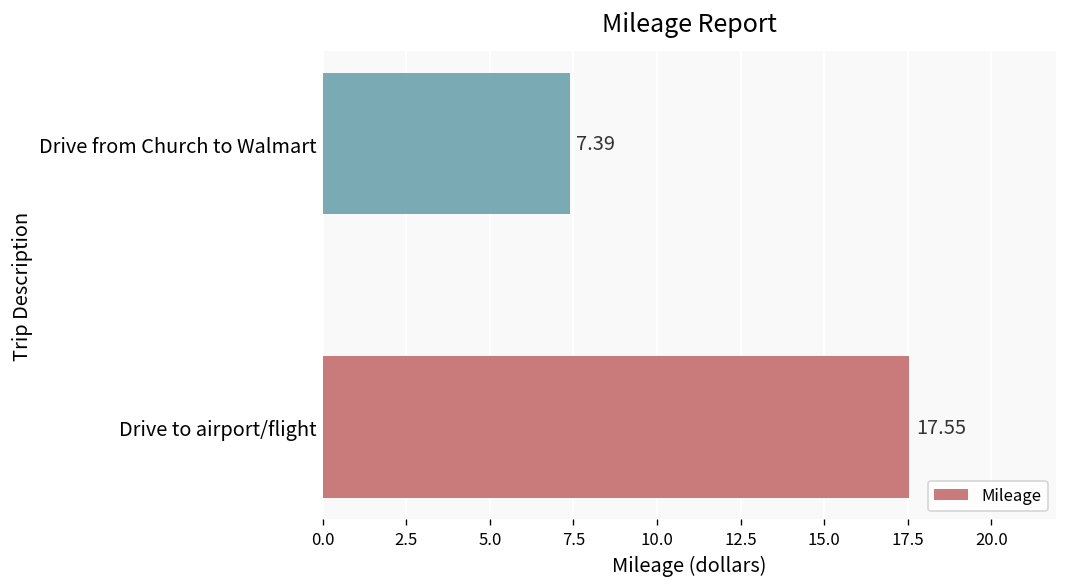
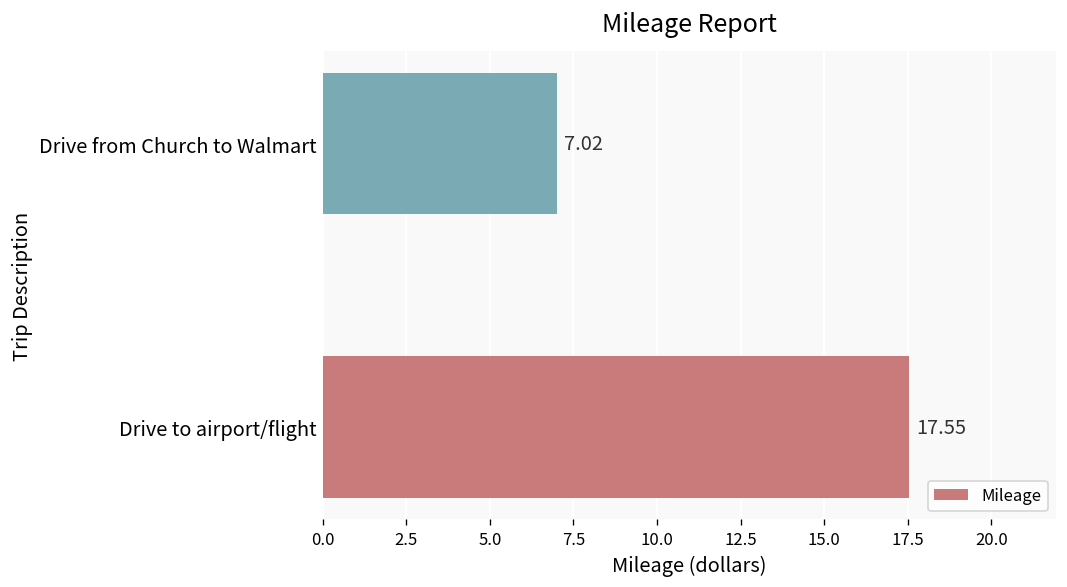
  {
-   "Drive from Church to Walmart": 7.39,
+   "Drive from Church to Walmart": 7.02,
    "Drive to airport/flight": 17.55
  }
